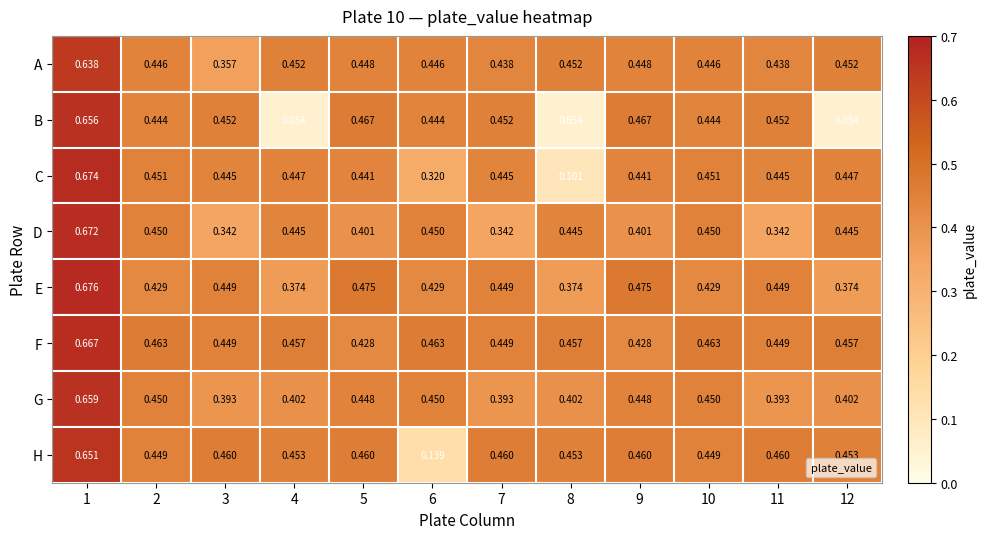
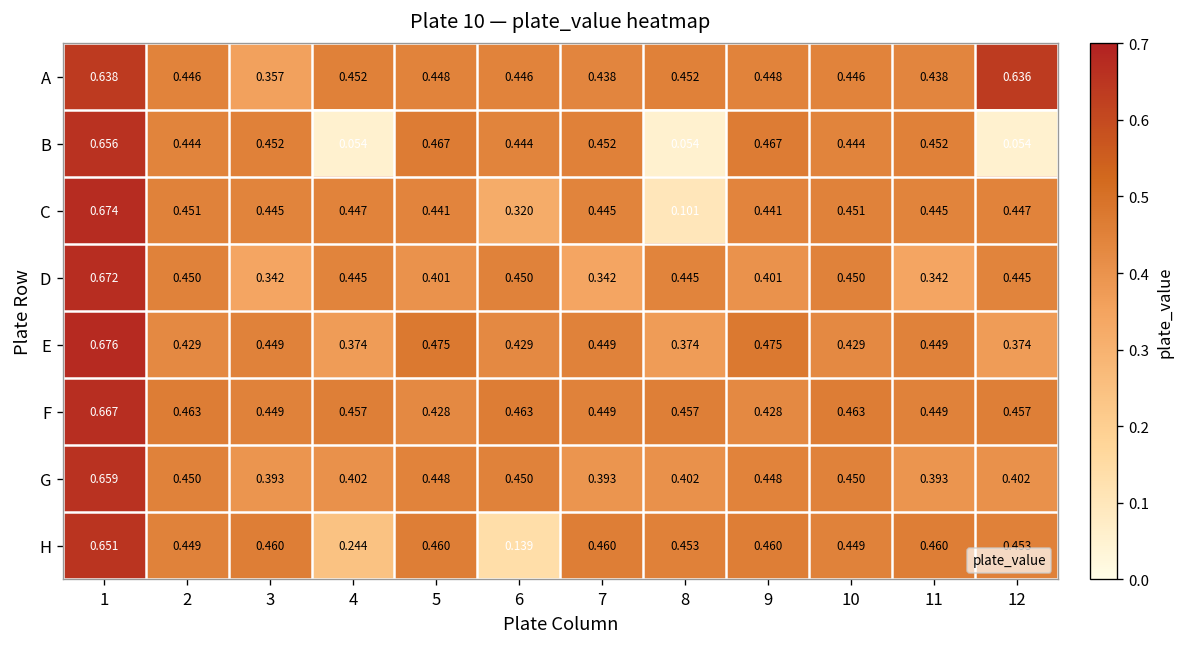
  {
    "A": {
      "1": 0.638,
      "2": 0.446,
      "3": 0.357,
      "4": 0.452,
      "5": 0.448,
      "6": 0.446,
      "7": 0.438,
      "8": 0.452,
      "9": 0.448,
      "10": 0.446,
      "11": 0.438,
-     "12": 0.452
+     "12": 0.636
    },
    "B": {
      "1": 0.656,
      "2": 0.444,
      "3": 0.452,
      "4": 0.054,
      "5": 0.467,
      "6": 0.444,
      "7": 0.452,
      "8": 0.054,
      "9": 0.467,
      "10": 0.444,
      "11": 0.452,
      "12": 0.054
    },
    "C": {
      "1": 0.674,
      "2": 0.451,
      "3": 0.445,
      "4": 0.447,
      "5": 0.441,
      "6": 0.320,
      "7": 0.445,
      "8": 0.101,
      "9": 0.441,
      "10": 0.451,
      "11": 0.445,
      "12": 0.447
    },
    "D": {
      "1": 0.672,
      "2": 0.450,
      "3": 0.342,
      "4": 0.445,
      "5": 0.401,
      "6": 0.450,
      "7": 0.342,
      "8": 0.445,
      "9": 0.401,
      "10": 0.450,
      "11": 0.342,
      "12": 0.445
    },
    "E": {
      "1": 0.676,
      "2": 0.429,
      "3": 0.449,
      "4": 0.374,
      "5": 0.475,
      "6": 0.429,
      "7": 0.449,
      "8": 0.374,
      "9": 0.475,
      "10": 0.429,
      "11": 0.449,
      "12": 0.374
    },
    "F": {
      "1": 0.667,
      "2": 0.463,
      "3": 0.449,
      "4": 0.457,
      "5": 0.428,
      "6": 0.463,
      "7": 0.449,
      "8": 0.457,
      "9": 0.428,
      "10": 0.463,
      "11": 0.449,
      "12": 0.457
    },
    "G": {
      "1": 0.659,
      "2": 0.450,
      "3": 0.393,
      "4": 0.402,
      "5": 0.448,
      "6": 0.450,
      "7": 0.393,
      "8": 0.402,
      "9": 0.448,
      "10": 0.450,
      "11": 0.393,
      "12": 0.402
    },
    "H": {
      "1": 0.651,
      "2": 0.449,
      "3": 0.460,
-     "4": 0.453,
+     "4": 0.244,
      "5": 0.460,
      "6": 0.139,
      "7": 0.460,
      "8": 0.453,
      "9": 0.460,
      "10": 0.449,
      "11": 0.460
    }
  }
